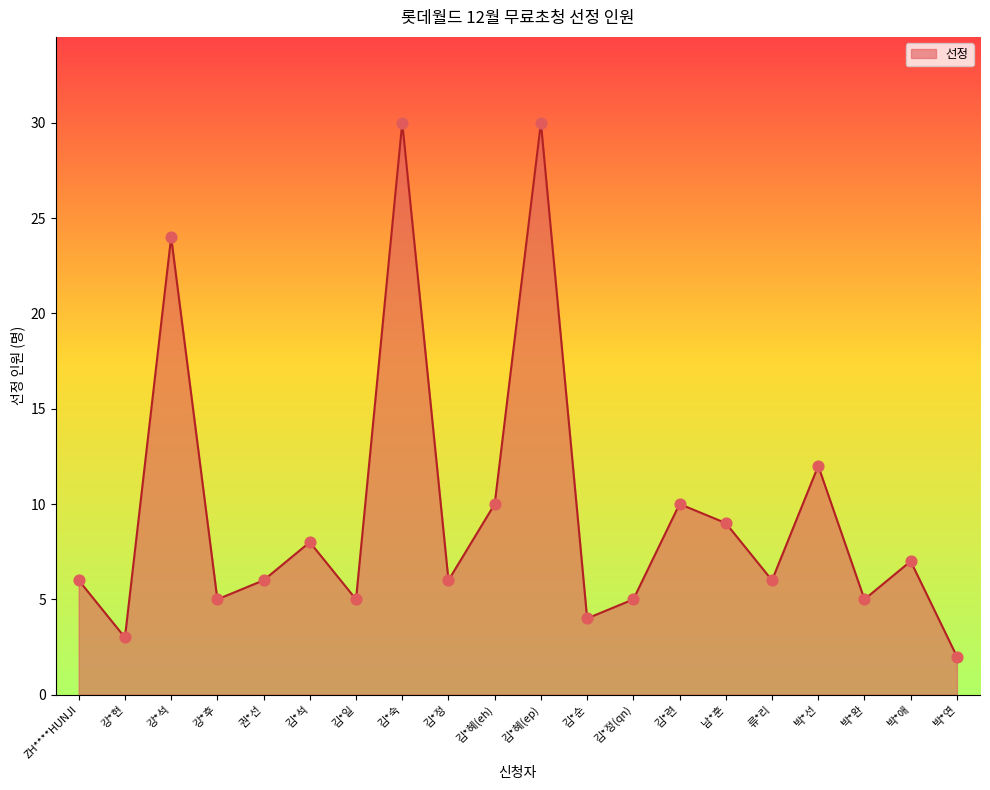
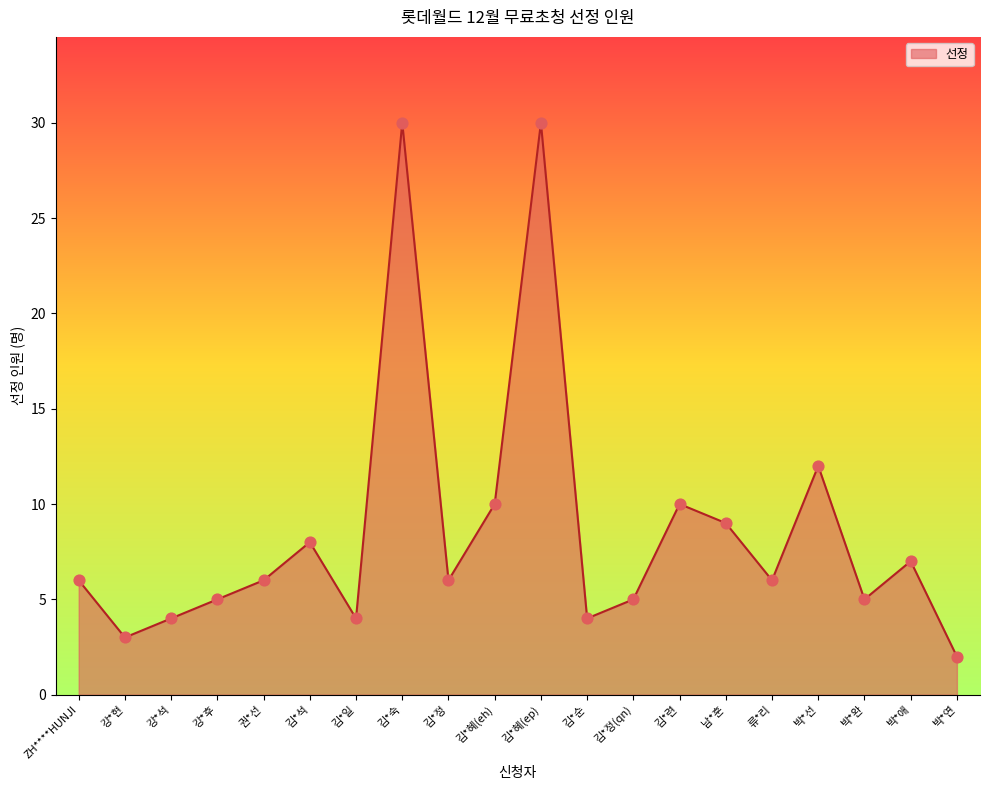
  {
    "ZH****HUNJI": 6,
    "강*현": 3,
-   "강*석": 24,
+   "강*석": 4,
    "강*후": 5,
    "권*선": 6,
    "김*석": 8,
-   "김*일": 5,
+   "김*일": 4,
    "김*숙": 30,
    "김*정": 6,
    "김*혜(eh)": 10,
    "김*혜(ep)": 30,
    "김*순": 4,
    "김*정(qn)": 5,
    "김*련": 10,
    "남*훈": 9,
    "류*리": 6,
    "박*선": 12,
    "박*완": 5,
    "박*애": 7,
    "박*연": 2
  }
